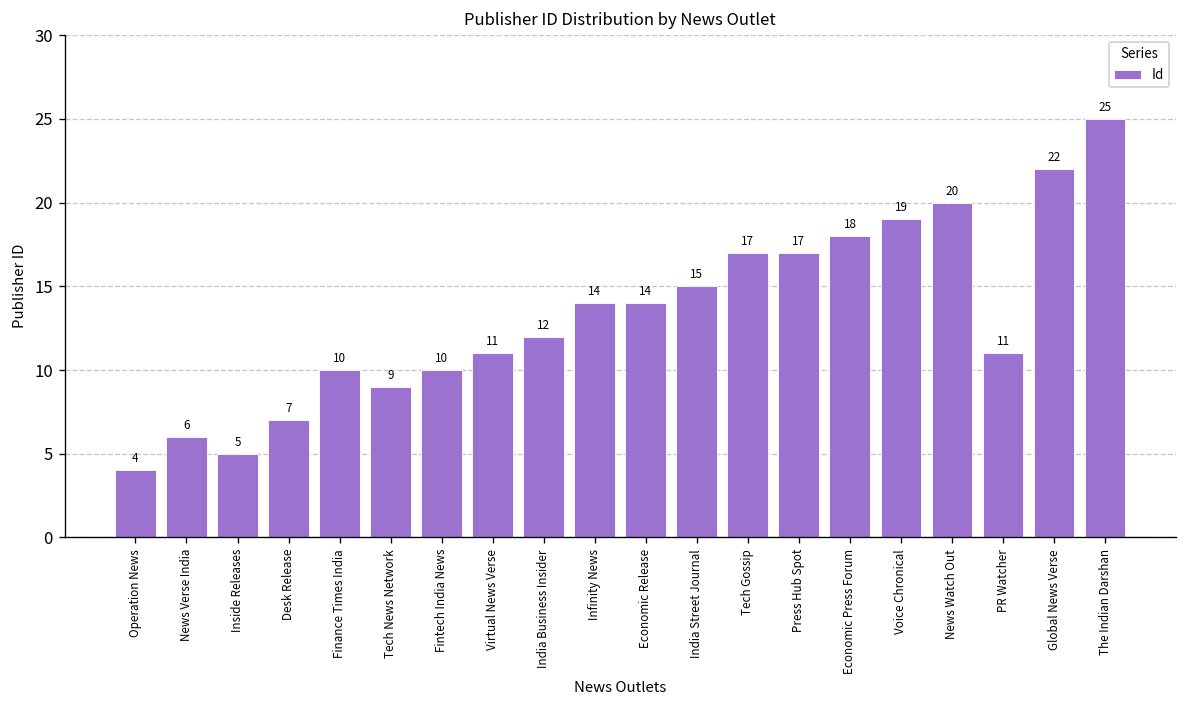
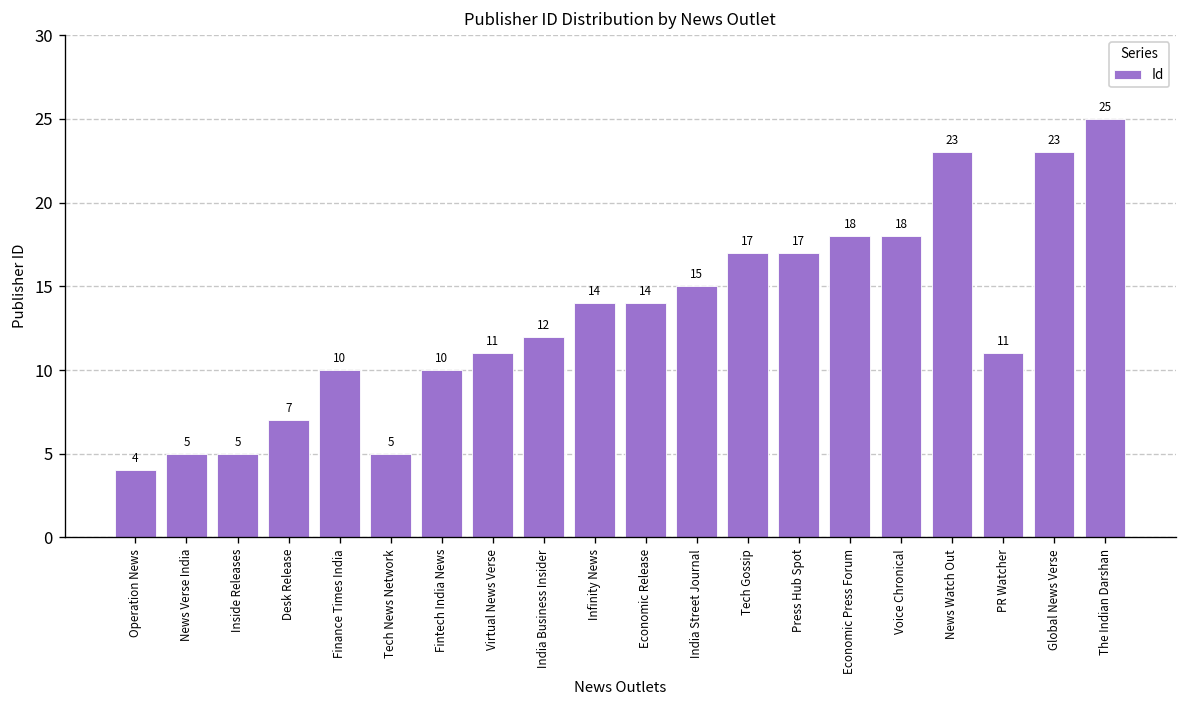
  {
    "Operation News": 4,
-   "News Verse India": 6,
+   "News Verse India": 5,
    "Inside Releases": 5,
    "Desk Release": 7,
    "Finance Times India": 10,
-   "Tech News Network": 9,
+   "Tech News Network": 5,
    "Fintech India News": 10,
    "Virtual News Verse": 11,
    "India Business Insider": 12,
    "Infinity News": 14,
    "Economic Release": 14,
    "India Street Journal": 15,
    "Tech Gossip": 17,
    "Press Hub Spot": 17,
    "Economic Press Forum": 18,
-   "Voice Chronical": 19,
-   "News Watch Out": 20,
+   "Voice Chronical": 18,
+   "News Watch Out": 23,
    "PR Watcher": 11,
-   "Global News Verse": 22,
+   "Global News Verse": 23,
    "The Indian Darshan": 25
  }
